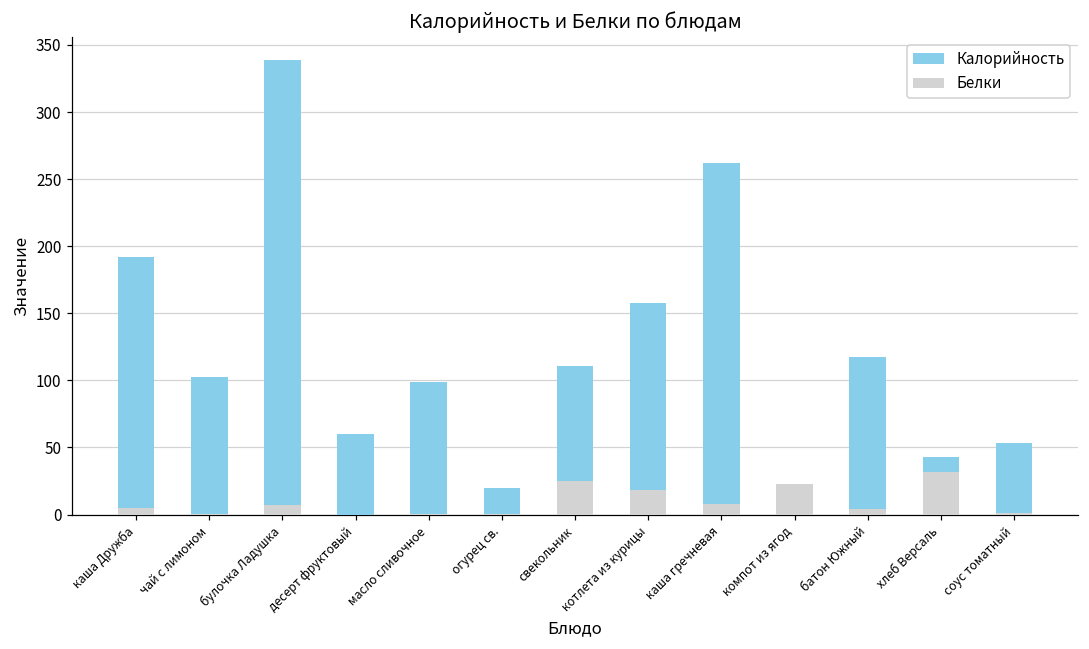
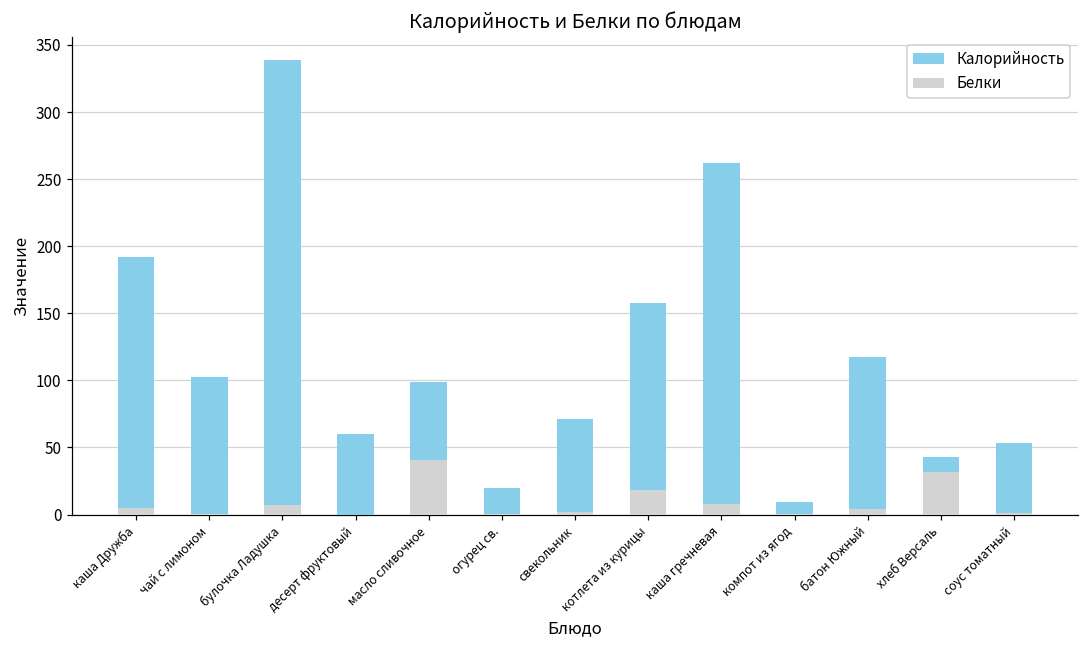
  {
    "Калорийность": {
      "каша Дружба": 192,
      "чай с лимоном": 102,
      "булочка Ладушка": 339,
      "десерт фруктовый": 60,
      "масло сливочное": 99,
      "огурец св.": 20,
-     "свекольник": 110,
+     "свекольник": 71,
      "котлета из курицы": 158,
      "каша гречневая": 262,
      "батон Южный": 117,
      "хлеб Версаль": 43,
      "соус томатный": 54
    },
    "Белки": {
-     "масло сливочное": 0,
-     "свекольник": 25,
-     "компот из ягод": 23
+     "масло сливочное": 41,
+     "свекольник": 2,
+     "компот из ягод": 0
    }
  }
